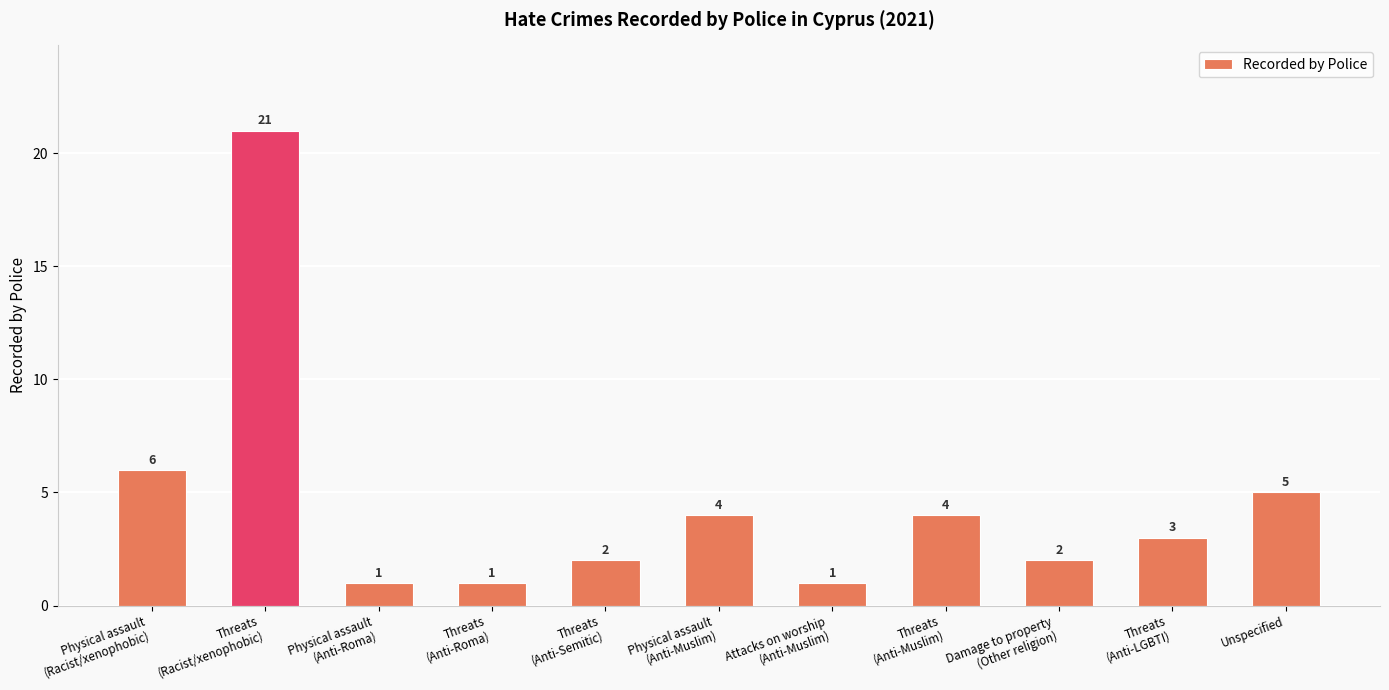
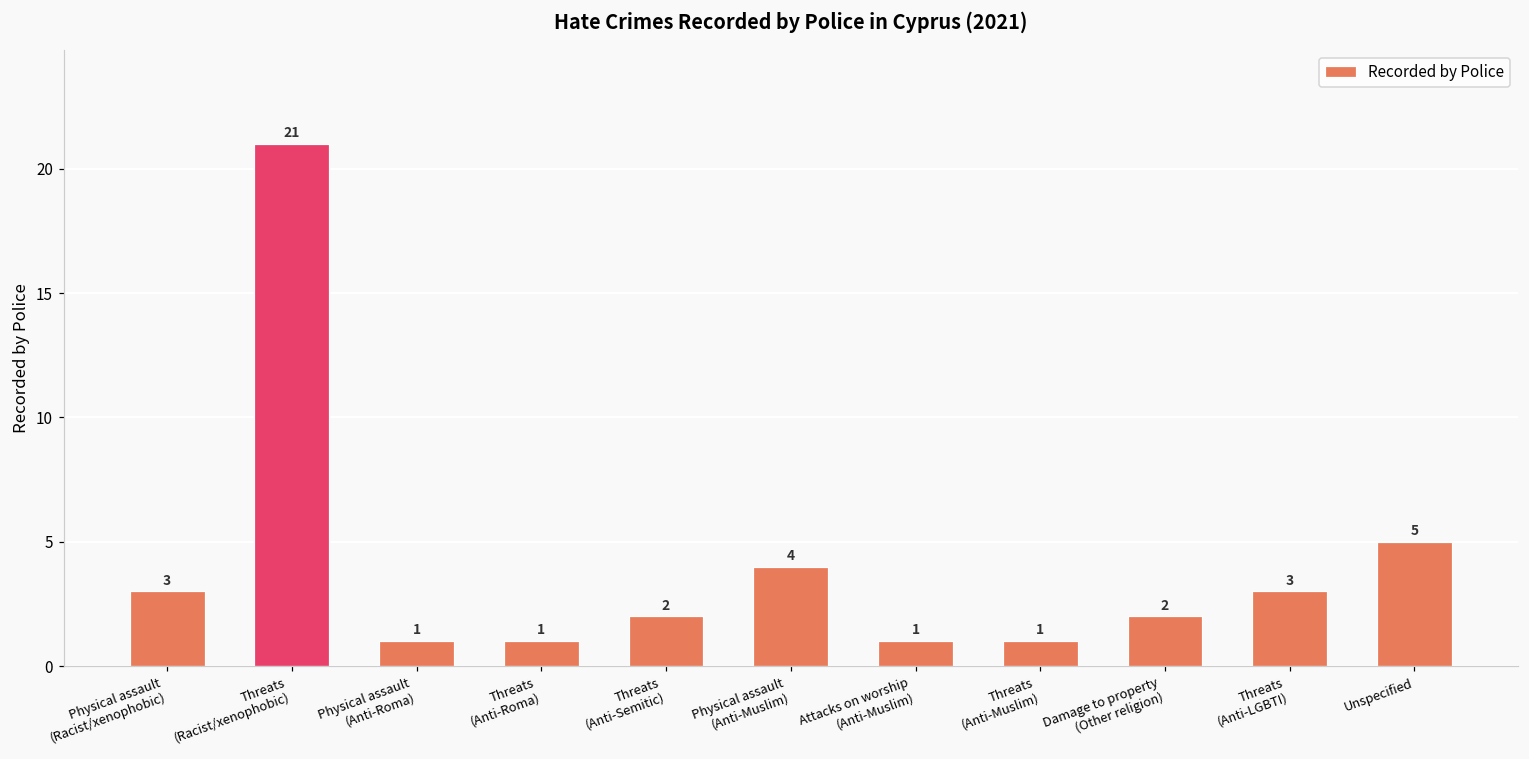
  {
-   "Physical assault (Racist/xenophobic)": 6,
+   "Physical assault (Racist/xenophobic)": 3,
    "Threats (Racist/xenophobic)": 21,
    "Physical assault (Anti-Roma)": 1,
    "Threats (Anti-Roma)": 1,
    "Threats (Anti-Semitic)": 2,
    "Physical assault (Anti-Muslim)": 4,
    "Attacks on worship (Anti-Muslim)": 1,
-   "Threats (Anti-Muslim)": 4,
+   "Threats (Anti-Muslim)": 1,
    "Damage to property (Other religion)": 2,
    "Threats (Anti-LGBTI)": 3,
    "Unspecified": 5
  }
